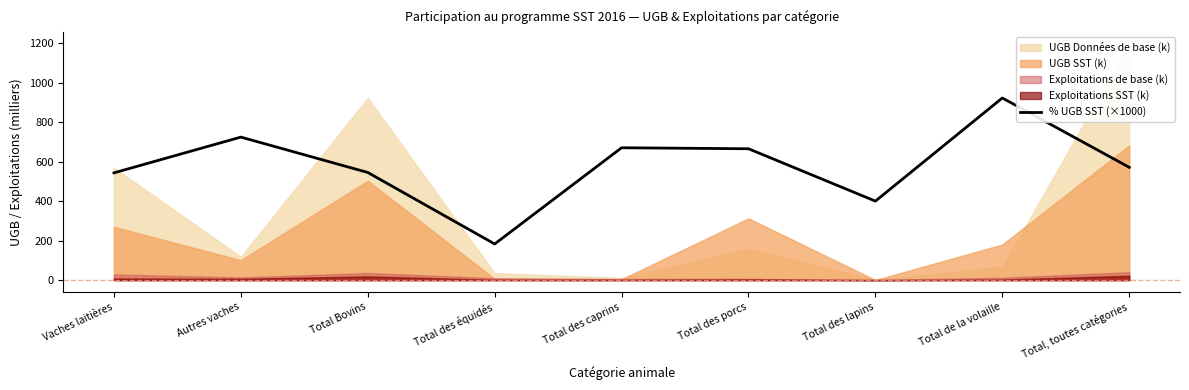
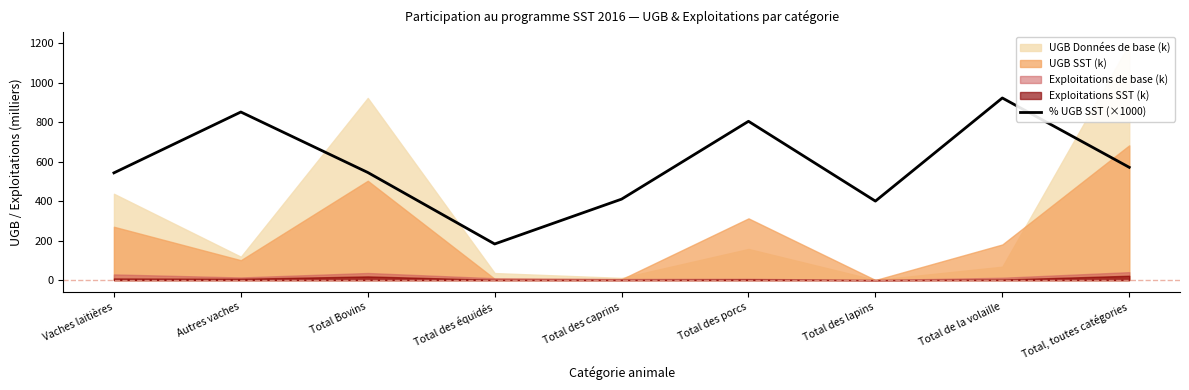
  {
    "UGB Données de base (k)": {
-     "Vaches laitières": 570,
+     "Vaches laitières": 440,
      "Autres vaches": 120,
      "Total Bovins": 920,
      "Total des équidés": 40,
      "Total des porcs": 160,
      "Total de la volaille": 70
    },
    "% UGB SST (×1000)": {
      "Vaches laitières": 540,
-     "Autres vaches": 720,
+     "Autres vaches": 850,
      "Total Bovins": 550,
      "Total des équidés": 180,
-     "Total des caprins": 670,
-     "Total des porcs": 670,
+     "Total des caprins": 410,
+     "Total des porcs": 800,
      "Total des lapins": 400,
      "Total de la volaille": 920,
      "Total, toutes catégories": 570
    },
    "UGB SST (k)": {
      "Vaches laitières": 270,
      "Autres vaches": 100,
      "Total Bovins": 500,
      "Total des porcs": 310,
      "Total de la volaille": 180,
      "Total, toutes catégories": 680
    },
    "Exploitations de base (k)": {
      "Vaches laitières": 30,
      "Total Bovins": 40,
      "Total, toutes catégories": 40
    },
    "Exploitations SST (k)": {
      "Total Bovins": 20,
      "Total, toutes catégories": 20
    }
  }
